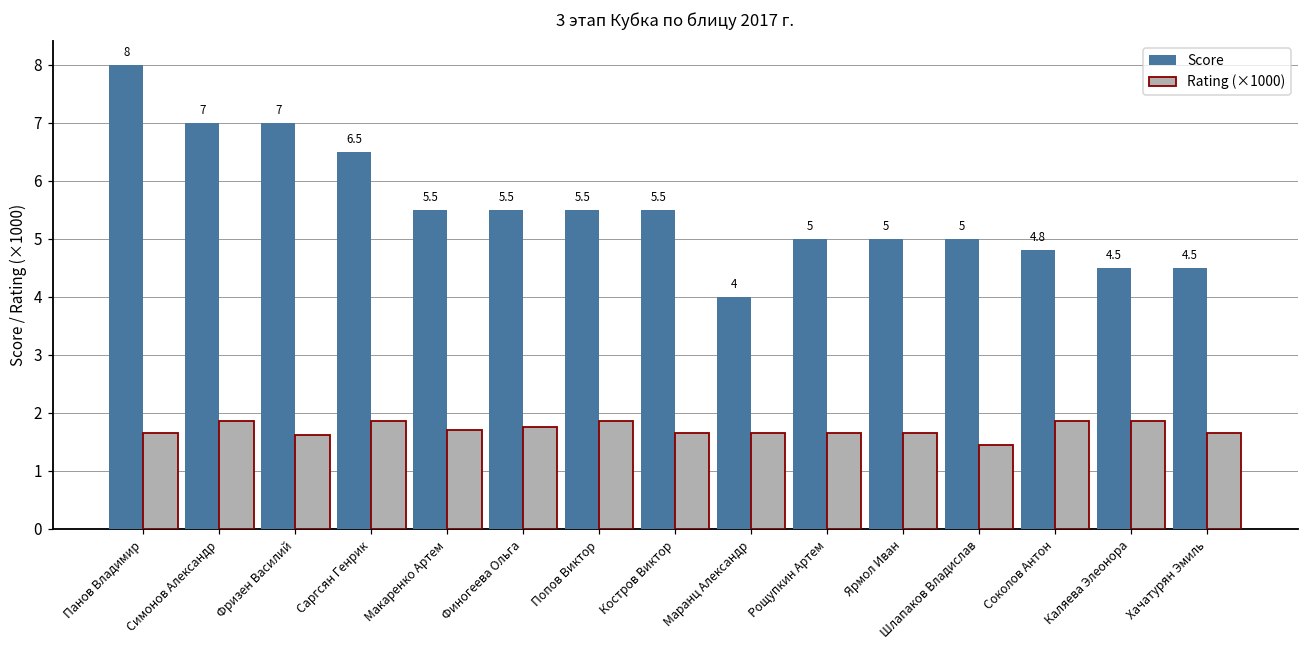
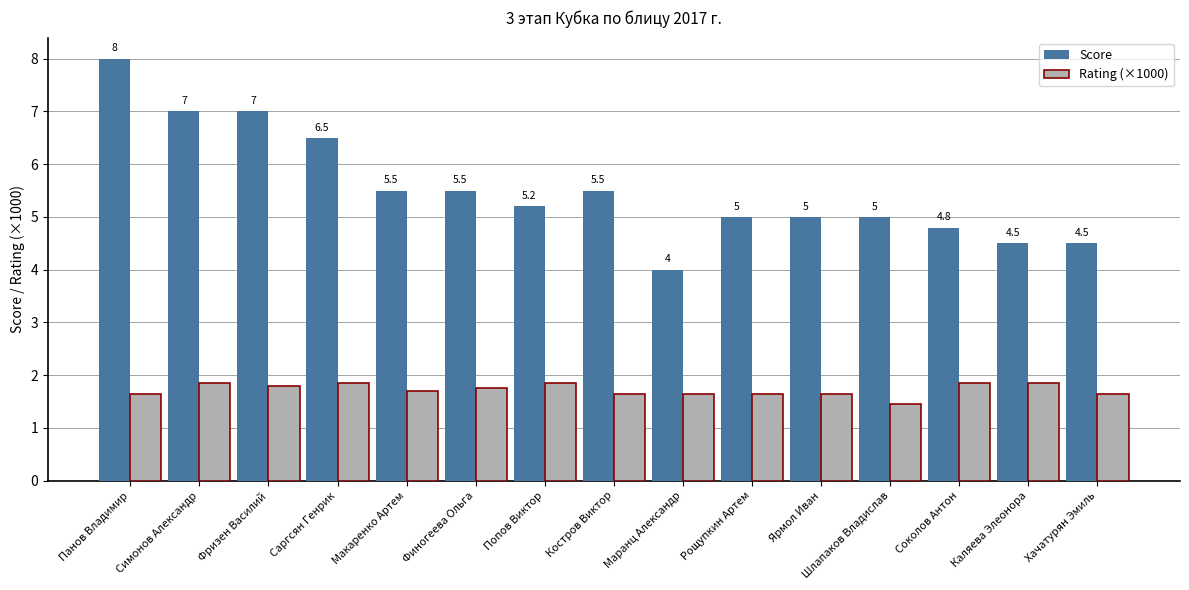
  {
    "Score": {
      "Панов Владимир": 8,
      "Симонов Александр": 7,
      "Фризен Василий": 7,
      "Саргсян Генрик": 6.5,
      "Макаренко Артем": 5.5,
      "Финогеева Ольга": 5.5,
-     "Попов Виктор": 5.5,
+     "Попов Виктор": 5.2,
      "Костров Виктор": 5.5,
      "Маранц Александр": 4,
      "Рощупкин Артем": 5,
      "Ярмол Иван": 5,
      "Шлапаков Владислав": 5,
      "Соколов Антон": 4.8,
      "Каляева Элеонора": 4.5,
      "Хачатурян Эмиль": 4.5
    },
    "Rating (×1000)": {
      "Панов Владимир": 1.7,
      "Симонов Александр": 1.9,
-     "Фризен Василий": 1.6,
+     "Фризен Василий": 1.8,
      "Саргсян Генрик": 1.9,
      "Макаренко Артем": 1.7,
      "Финогеева Ольга": 1.8,
      "Попов Виктор": 1.9,
      "Костров Виктор": 1.7,
      "Маранц Александр": 1.7,
      "Рощупкин Артем": 1.7,
      "Ярмол Иван": 1.7,
      "Шлапаков Владислав": 1.5,
      "Соколов Антон": 1.9,
      "Каляева Элеонора": 1.9,
      "Хачатурян Эмиль": 1.7
    }
  }
